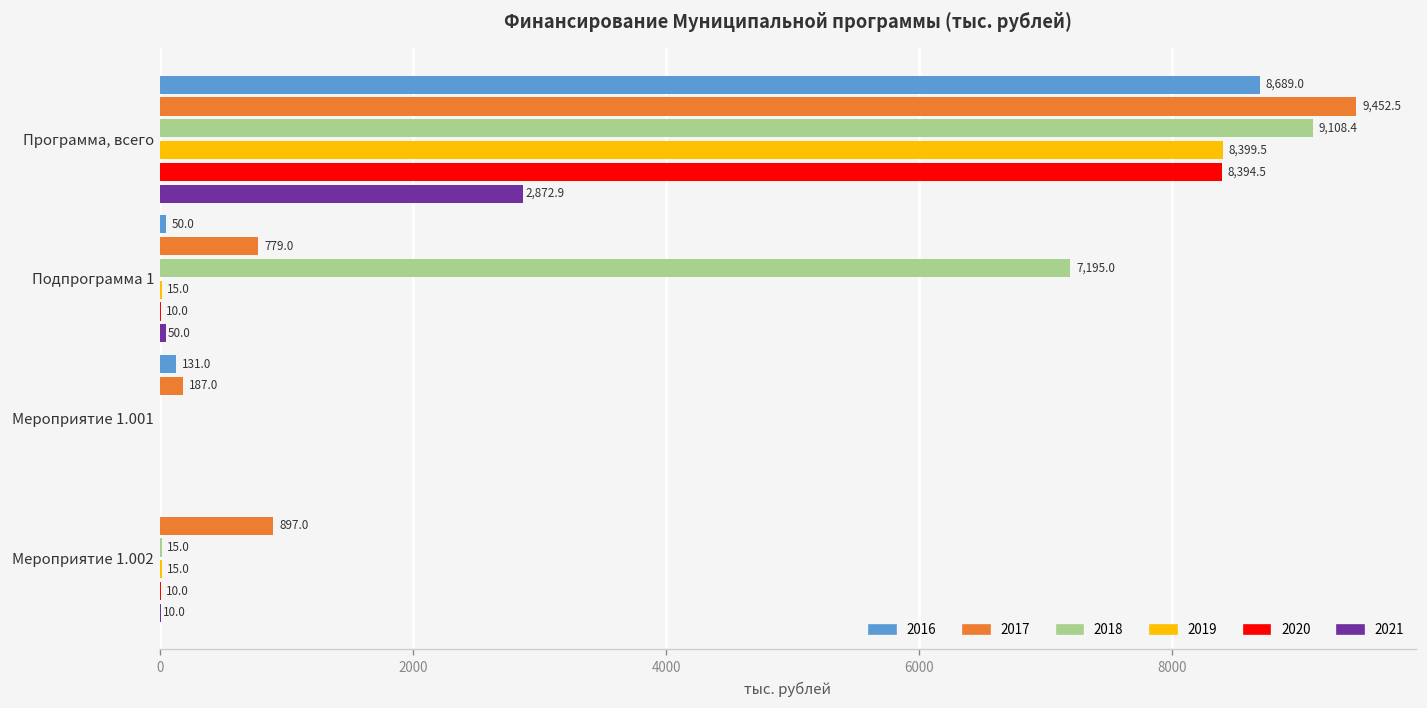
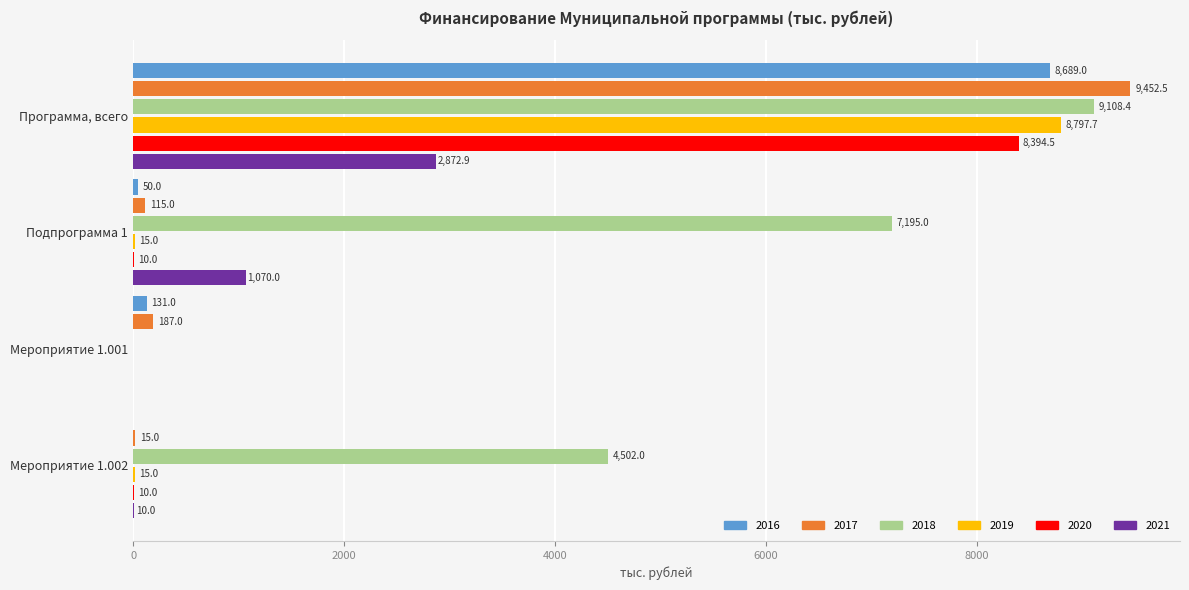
  {
    "2016": {
      "Программа, всего": "8,689.0",
      "Подпрограмма 1": "50.0",
      "Мероприятие 1.001": "131.0"
    },
    "2017": {
      "Программа, всего": "9,452.5",
-     "Подпрограмма 1": "779.0",
+     "Подпрограмма 1": "115.0",
      "Мероприятие 1.001": "187.0",
-     "Мероприятие 1.002": "897.0"
+     "Мероприятие 1.002": "15.0"
    },
    "2018": {
      "Программа, всего": "9,108.4",
      "Подпрограмма 1": "7,195.0",
-     "Мероприятие 1.002": "15.0"
+     "Мероприятие 1.002": "4,502.0"
    },
    "2019": {
-     "Программа, всего": "8,399.5",
+     "Программа, всего": "8,797.7",
      "Подпрограмма 1": "15.0",
      "Мероприятие 1.002": "15.0"
    },
    "2020": {
      "Программа, всего": "8,394.5",
      "Подпрограмма 1": "10.0",
      "Мероприятие 1.002": "10.0"
    },
    "2021": {
      "Программа, всего": "2,872.9",
-     "Подпрограмма 1": "50.0",
+     "Подпрограмма 1": "1,070.0",
      "Мероприятие 1.002": "10.0"
    }
  }
